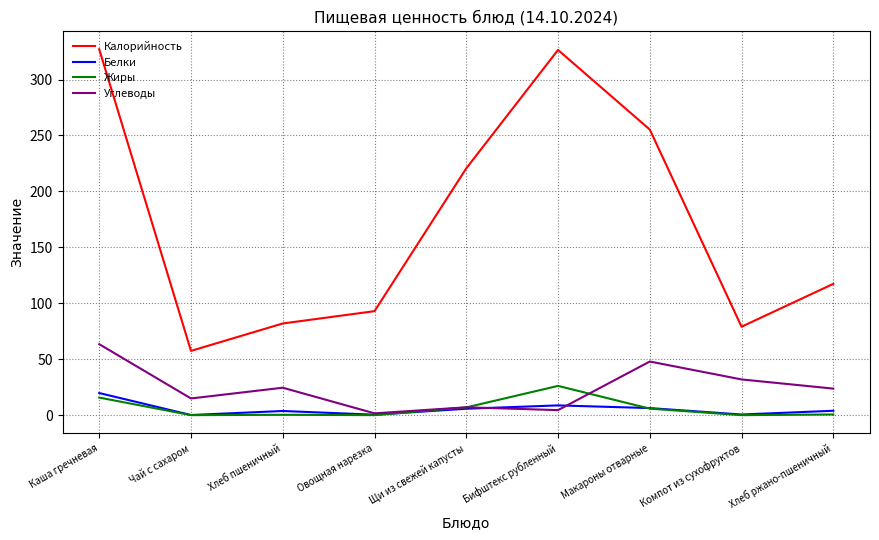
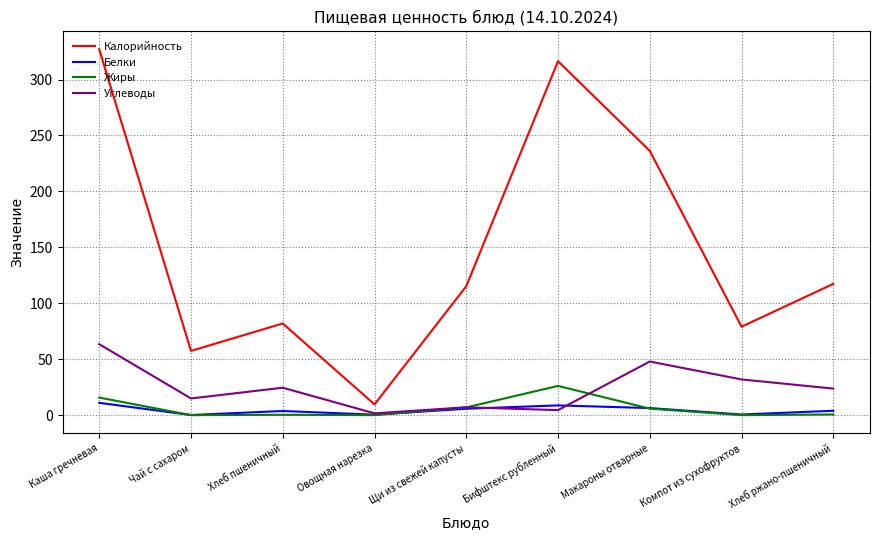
  {
    "Калорийность": {
      "Каша гречневая": 327,
      "Чай с сахаром": 58,
      "Хлеб пшеничный": 82,
-     "Овощная нарезка": 93,
-     "Щи из свежей капусты": 221,
-     "Бифштекс рубленный": 326,
-     "Макароны отварные": 255,
+     "Овощная нарезка": 10,
+     "Щи из свежей капусты": 115,
+     "Бифштекс рубленный": 316,
+     "Макароны отварные": 236,
      "Компот из сухофруктов": 79,
      "Хлеб ржано-пшеничный": 117
    },
    "Белки": {
-     "Каша гречневая": 20,
+     "Каша гречневая": 11,
      "Хлеб пшеничный": 4,
      "Бифштекс рубленный": 9,
      "Хлеб ржано-пшеничный": 4
    },
    "Жиры": {
      "Каша гречневая": 16,
      "Хлеб пшеничный": 0,
      "Бифштекс рубленный": 26,
      "Хлеб ржано-пшеничный": 1
    },
    "Углеводы": {
      "Каша гречневая": 64,
      "Чай с сахаром": 15,
      "Хлеб пшеничный": 25,
      "Бифштекс рубленный": 5,
      "Макароны отварные": 48,
      "Компот из сухофруктов": 32,
      "Хлеб ржано-пшеничный": 24
    }
  }
